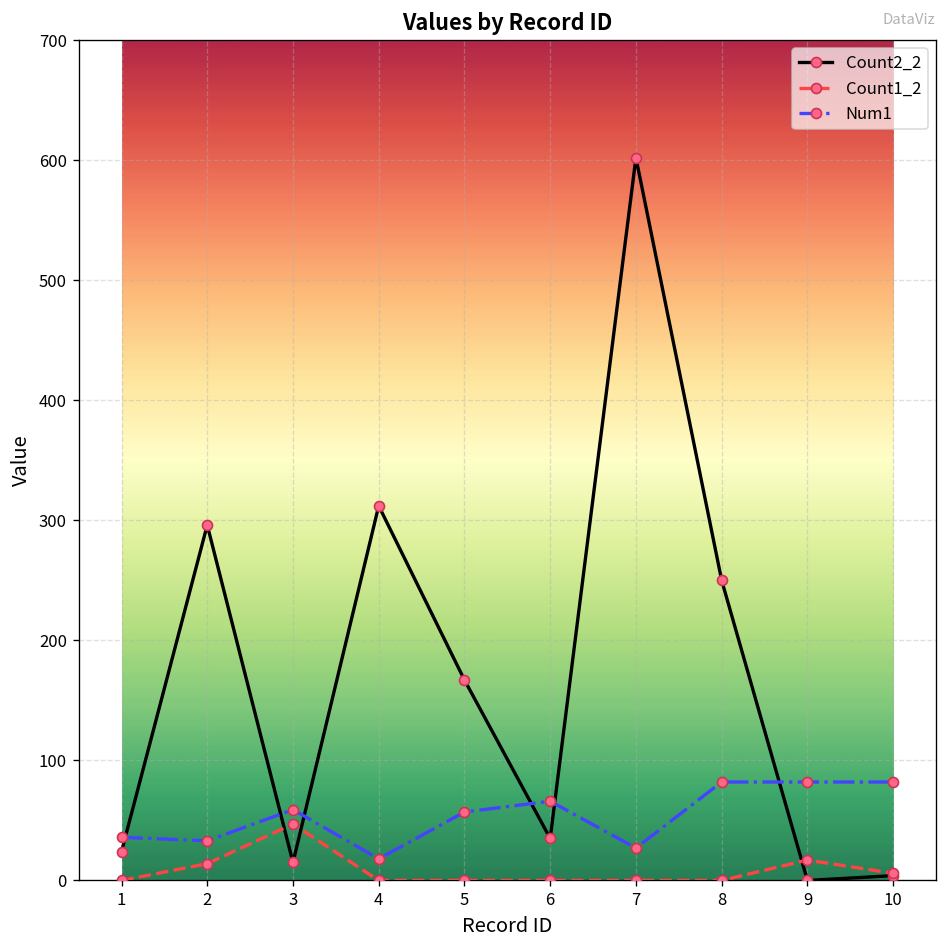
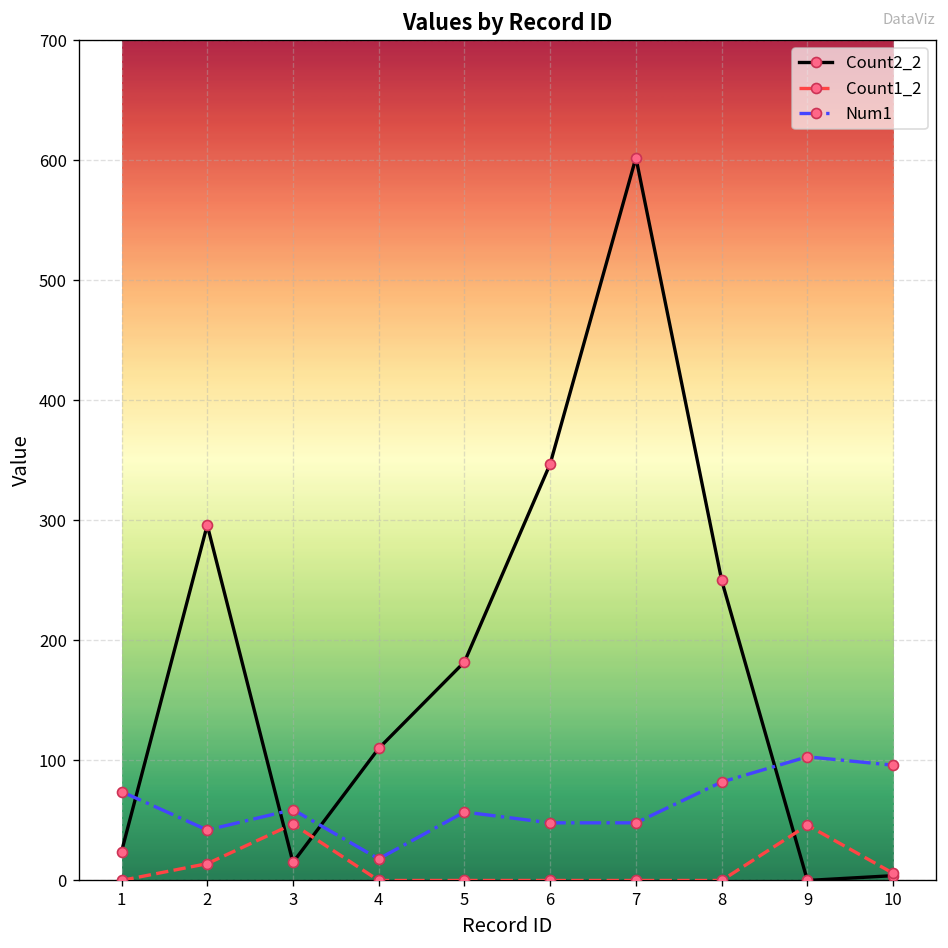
  {
    "Count2_2": {
      "1": 24,
      "2": 296,
      "3": 15,
-     "4": 312,
-     "5": 167,
-     "6": 35,
+     "4": 110,
+     "5": 182,
+     "6": 347,
      "7": 602,
      "8": 250,
      "9": 0
    },
    "Count1_2": {
      "1": 0,
      "2": 14,
      "3": 47,
      "4": 0,
      "5": 0,
      "6": 0,
      "7": 0,
      "8": 0,
-     "9": 17
+     "9": 46
    },
    "Num1": {
-     "1": 36,
-     "2": 33,
+     "1": 74,
+     "2": 42,
      "3": 59,
      "4": 18,
      "5": 57,
-     "6": 66,
-     "7": 27,
+     "6": 48,
+     "7": 48,
      "8": 82,
-     "9": 82,
-     "10": 82
+     "9": 103,
+     "10": 96
    }
  }
